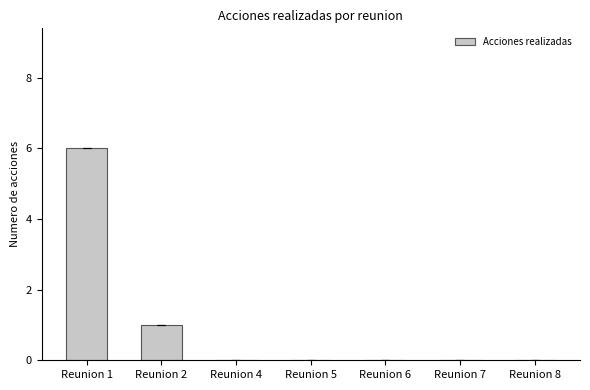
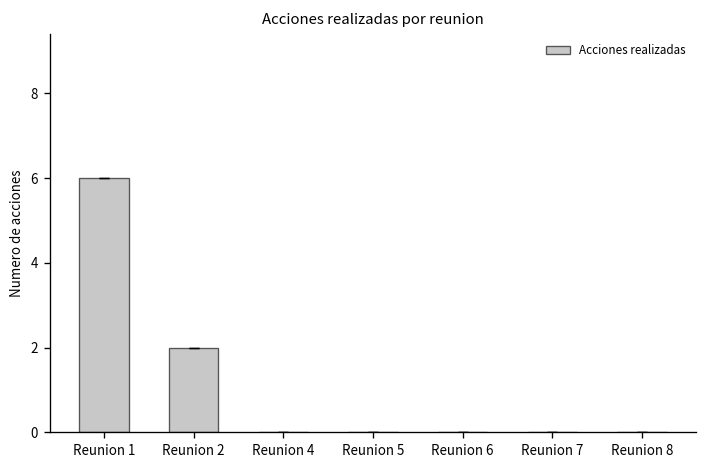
  {
    "Acciones realizadas": {
      "Reunion 1": 6,
-     "Reunion 2": 1,
+     "Reunion 2": 2,
      "Reunion 4": 0,
      "Reunion 5": 0,
      "Reunion 6": 0,
      "Reunion 7": 0,
      "Reunion 8": 0
    }
  }
